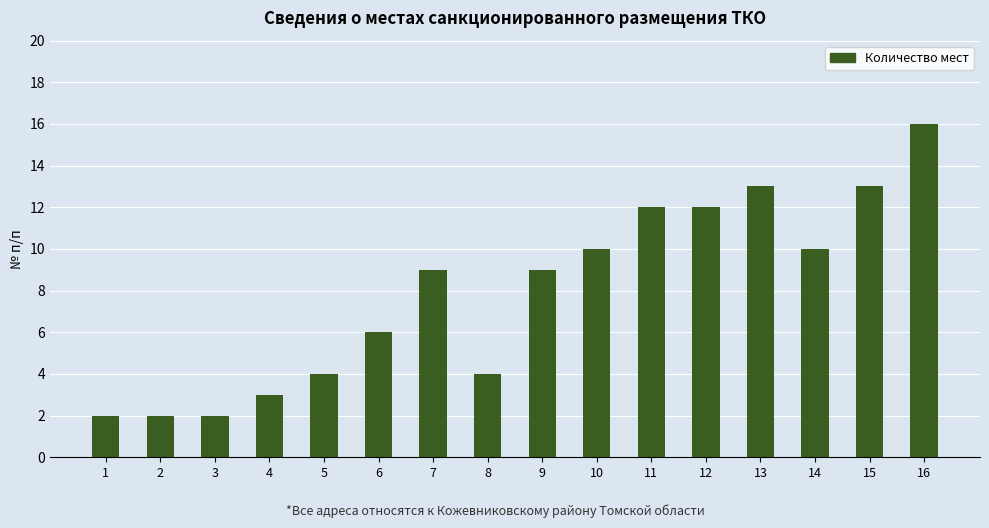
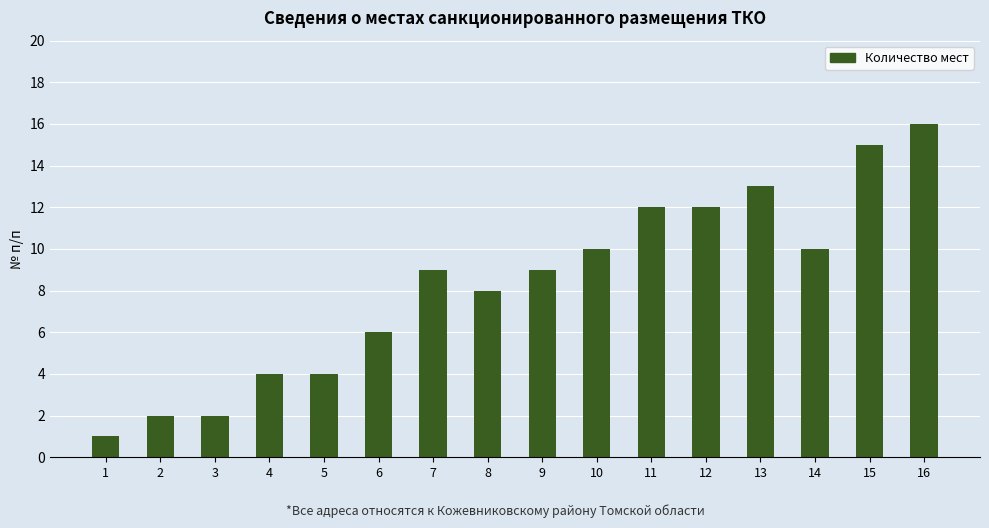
  {
-   "1": 2,
+   "1": 1,
    "2": 2,
    "3": 2,
-   "4": 3,
+   "4": 4,
    "5": 4,
    "6": 6,
    "7": 9,
-   "8": 4,
+   "8": 8,
    "9": 9,
    "10": 10,
    "11": 12,
    "12": 12,
    "13": 13,
    "14": 10,
-   "15": 13,
+   "15": 15,
    "16": 16
  }
